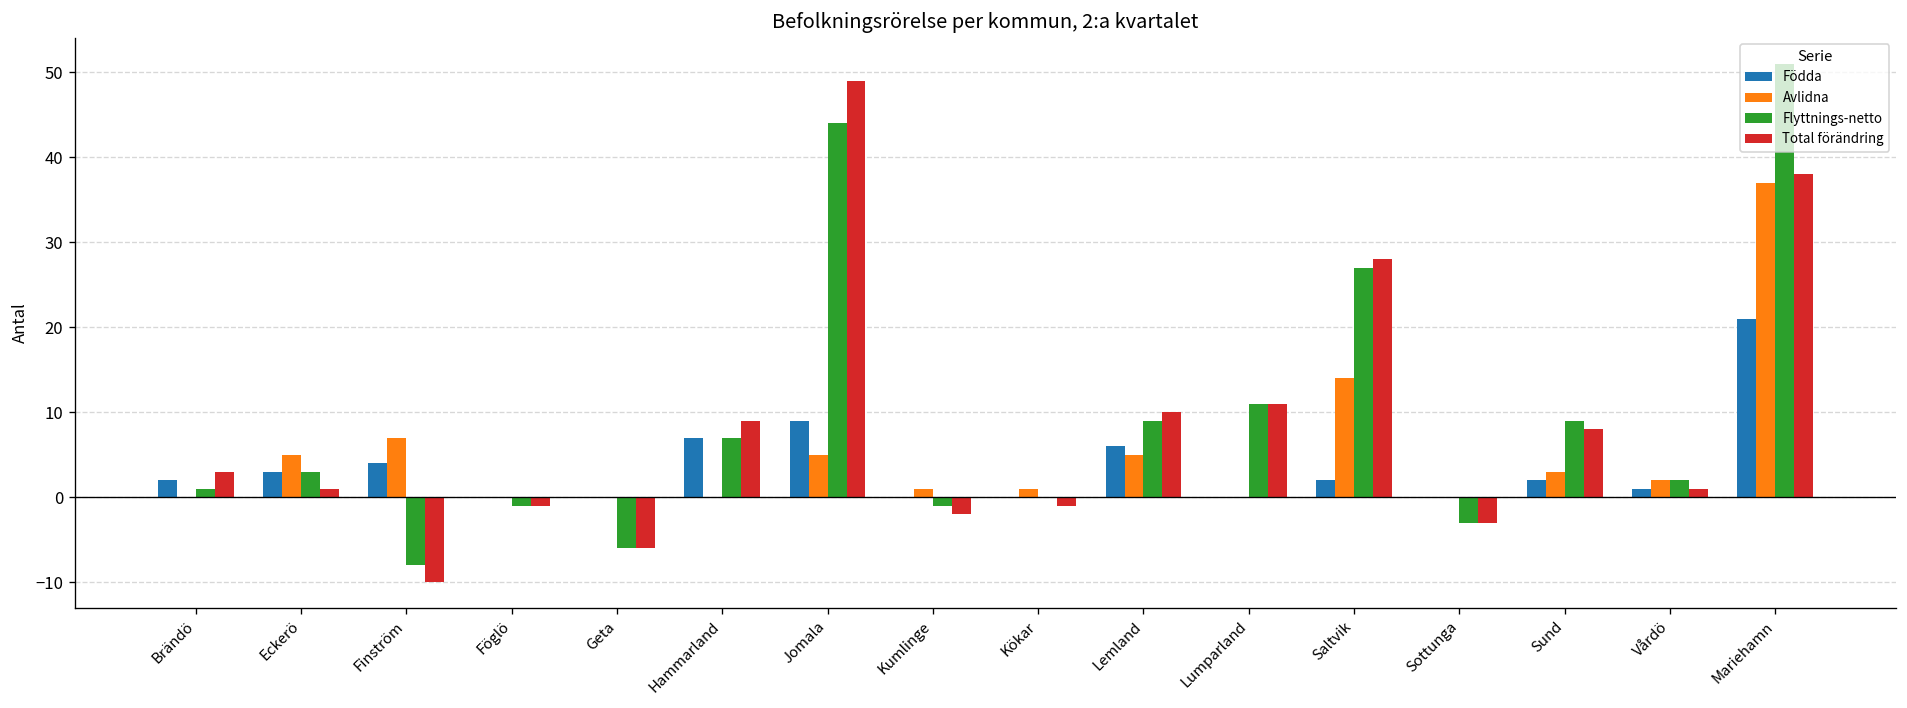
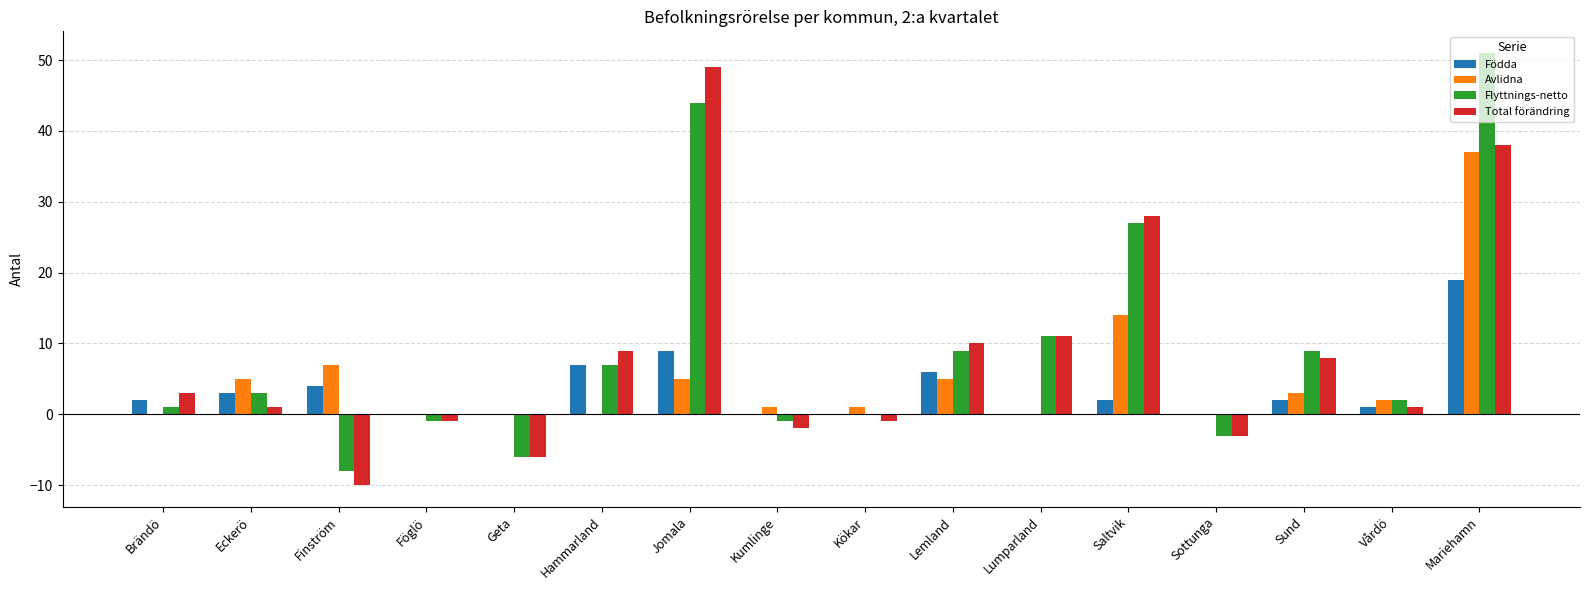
  {
    "Födda": {
      "Brändö": 2,
      "Eckerö": 3,
      "Finström": 4,
      "Föglö": 0,
      "Geta": 0,
      "Hammarland": 7,
      "Jomala": 9,
      "Kumlinge": 0,
      "Kökar": 0,
      "Lemland": 6,
      "Lumparland": 0,
      "Saltvik": 2,
      "Sottunga": 0,
      "Sund": 2,
      "Vårdö": 1,
-     "Mariehamn": 21
+     "Mariehamn": 19
    },
    "Avlidna": {
      "Brändö": 0,
      "Eckerö": 5,
      "Finström": 7,
      "Föglö": 0,
      "Geta": 0,
      "Hammarland": 0,
      "Jomala": 5,
      "Kumlinge": 1,
      "Kökar": 1,
      "Lemland": 5,
      "Lumparland": 0,
      "Saltvik": 14,
      "Sottunga": 0,
      "Sund": 3,
      "Vårdö": 2,
      "Mariehamn": 37
    },
    "Flyttnings-netto": {
      "Brändö": 1,
      "Eckerö": 3,
      "Finström": -8,
      "Föglö": -1,
      "Geta": -6,
      "Hammarland": 7,
      "Jomala": 44,
      "Kumlinge": -1,
      "Kökar": 0,
      "Lemland": 9,
      "Lumparland": 11,
      "Saltvik": 27,
      "Sottunga": -3,
      "Sund": 9,
      "Vårdö": 2
    },
    "Total förändring": {
      "Brändö": 3,
      "Eckerö": 1,
      "Finström": -10,
      "Föglö": -1,
      "Geta": -6,
      "Hammarland": 9,
      "Jomala": 49,
      "Kumlinge": -2,
      "Kökar": -1,
      "Lemland": 10,
      "Lumparland": 11,
      "Saltvik": 28,
      "Sottunga": -3,
      "Sund": 8,
      "Vårdö": 1,
      "Mariehamn": 38
    }
  }
